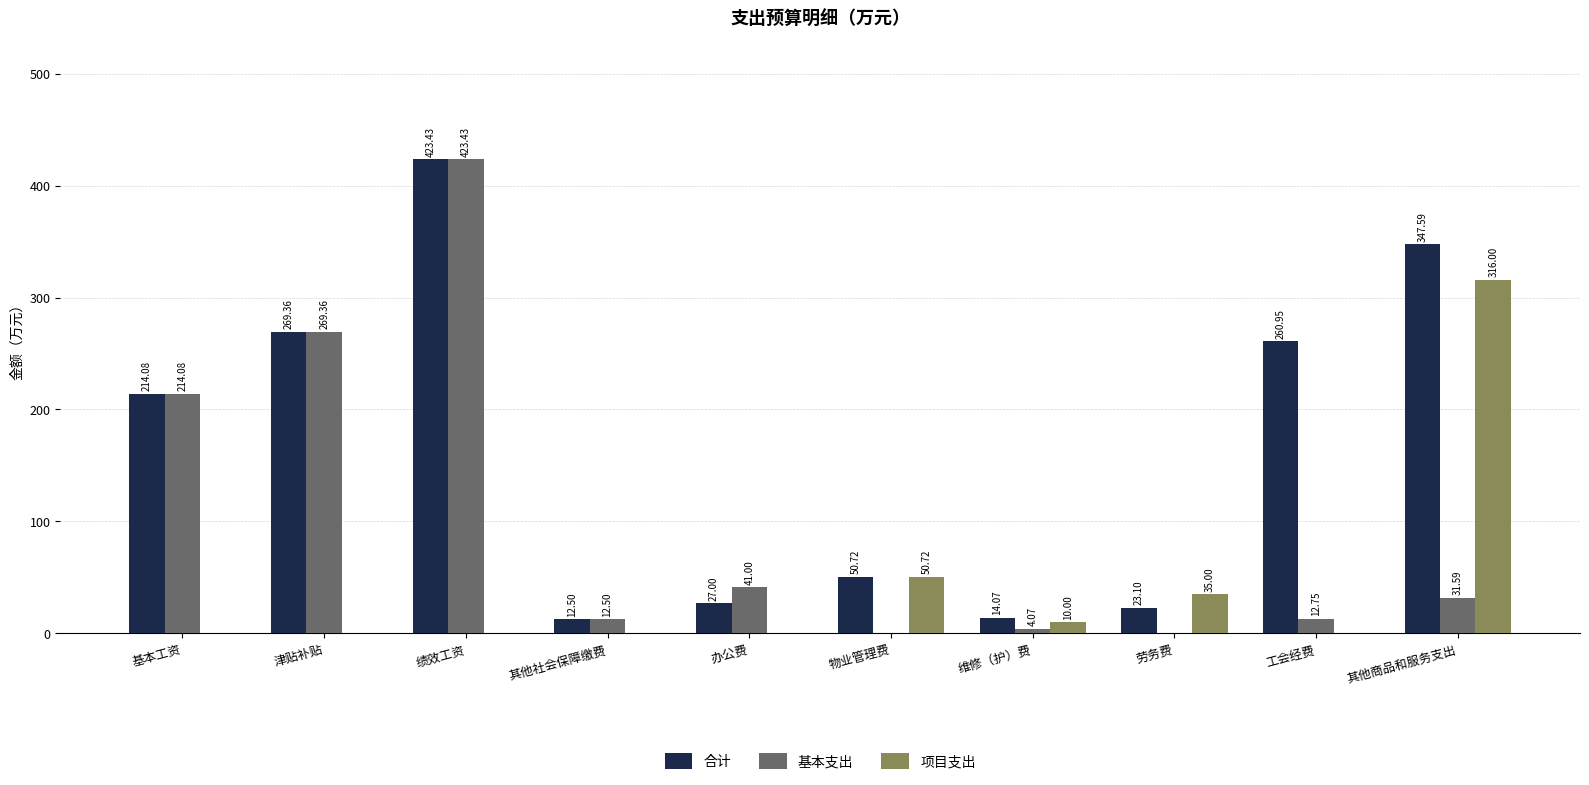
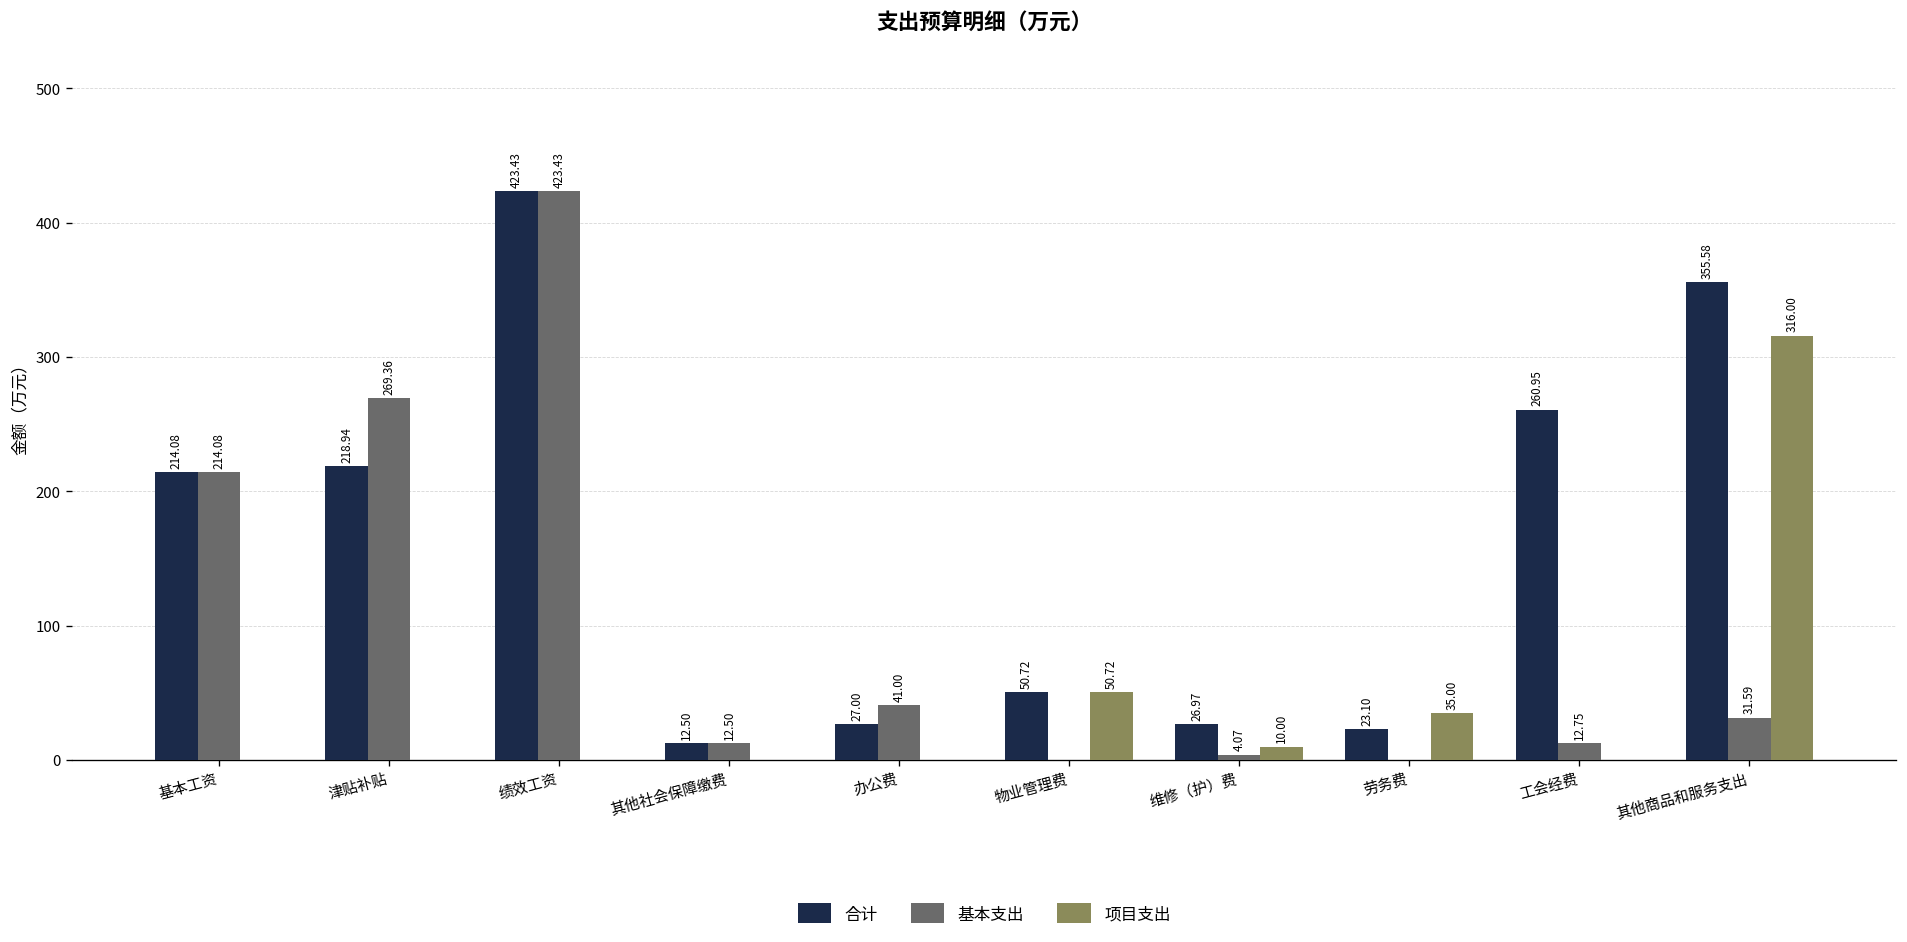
  {
    "合计": {
      "基本工资": 214.08,
-     "津贴补贴": 269.36,
+     "津贴补贴": 218.94,
      "绩效工资": 423.43,
      "其他社会保障缴费": 12.50,
      "办公费": 27.00,
      "物业管理费": 50.72,
-     "维修（护）费": 14.07,
+     "维修（护）费": 26.97,
      "劳务费": 23.10,
      "工会经费": 260.95,
-     "其他商品和服务支出": 347.59
+     "其他商品和服务支出": 355.58
    }
  }
